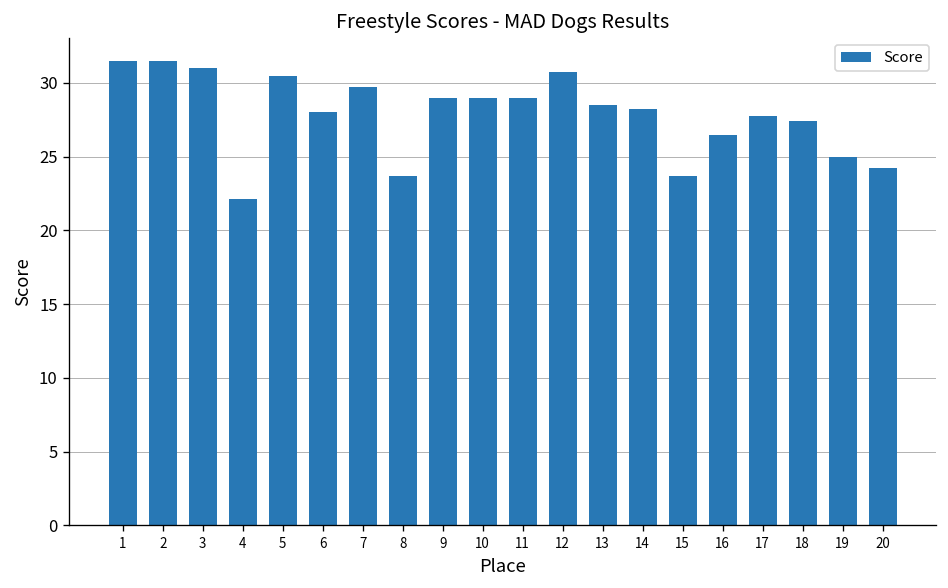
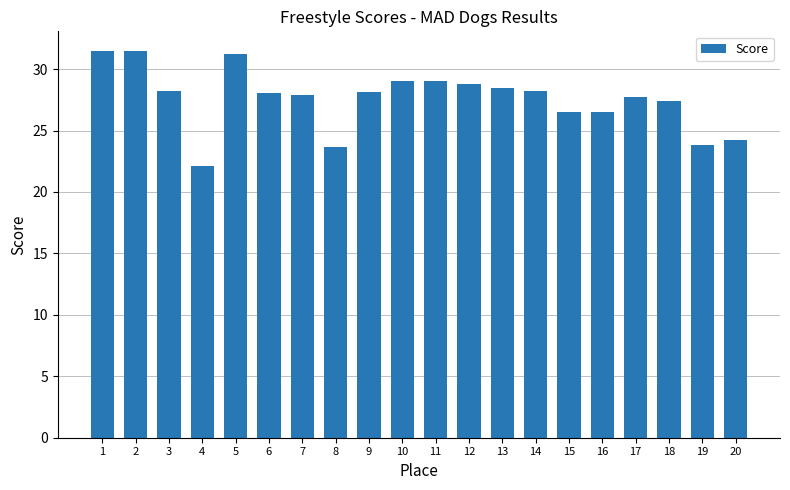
  {
    "1": 31.5,
    "2": 31.5,
-   "3": 31.0,
+   "3": 28.2,
    "4": 22.1,
-   "5": 30.5,
+   "5": 31.2,
    "6": 28.1,
-   "7": 29.8,
+   "7": 27.9,
    "8": 23.7,
-   "9": 29.0,
+   "9": 28.1,
    "10": 29.0,
    "11": 29.0,
-   "12": 30.8,
+   "12": 28.8,
    "13": 28.5,
    "14": 28.2,
-   "15": 23.7,
+   "15": 26.5,
    "16": 26.5,
    "17": 27.8,
    "18": 27.4,
-   "19": 25.0,
+   "19": 23.8,
    "20": 24.3
  }
